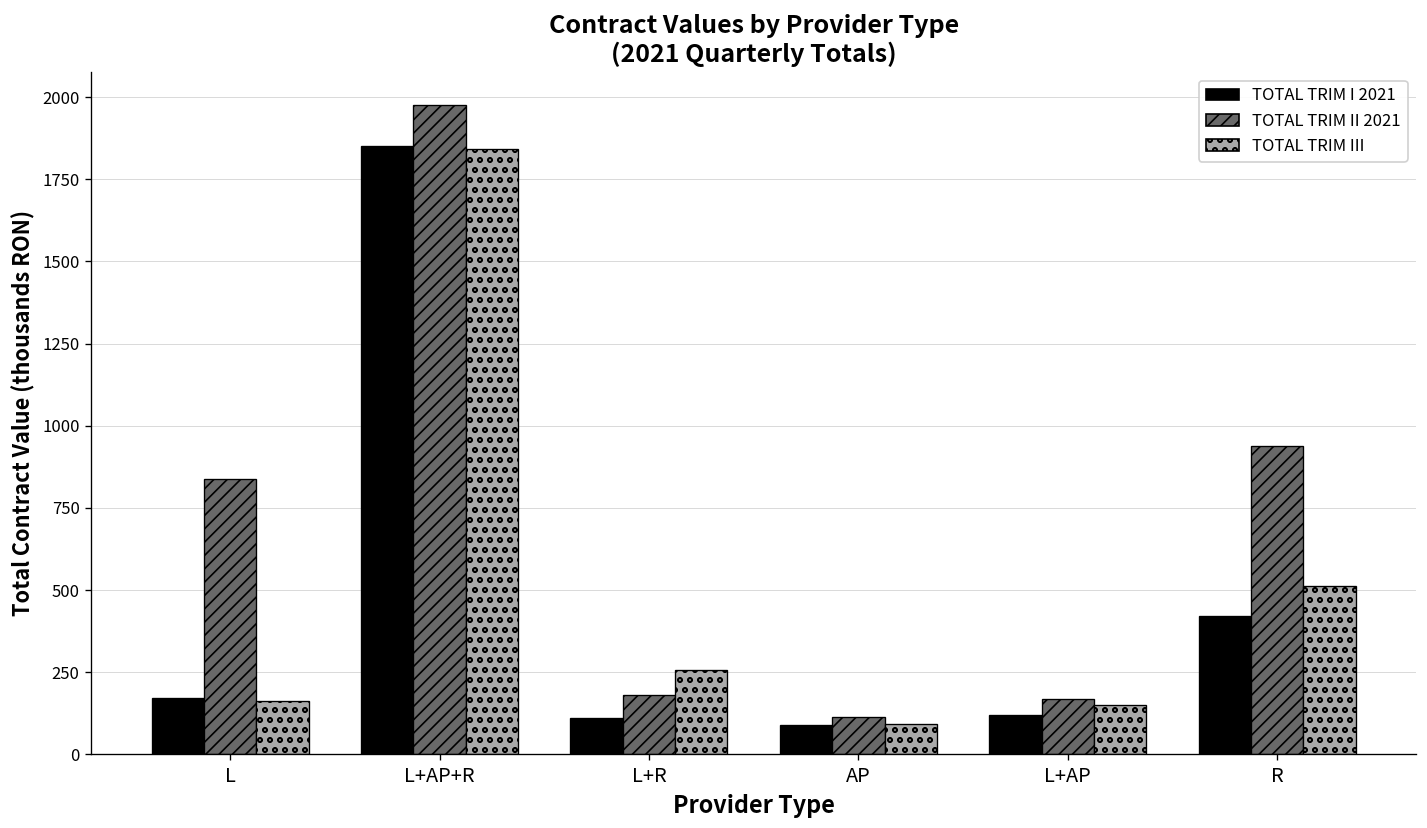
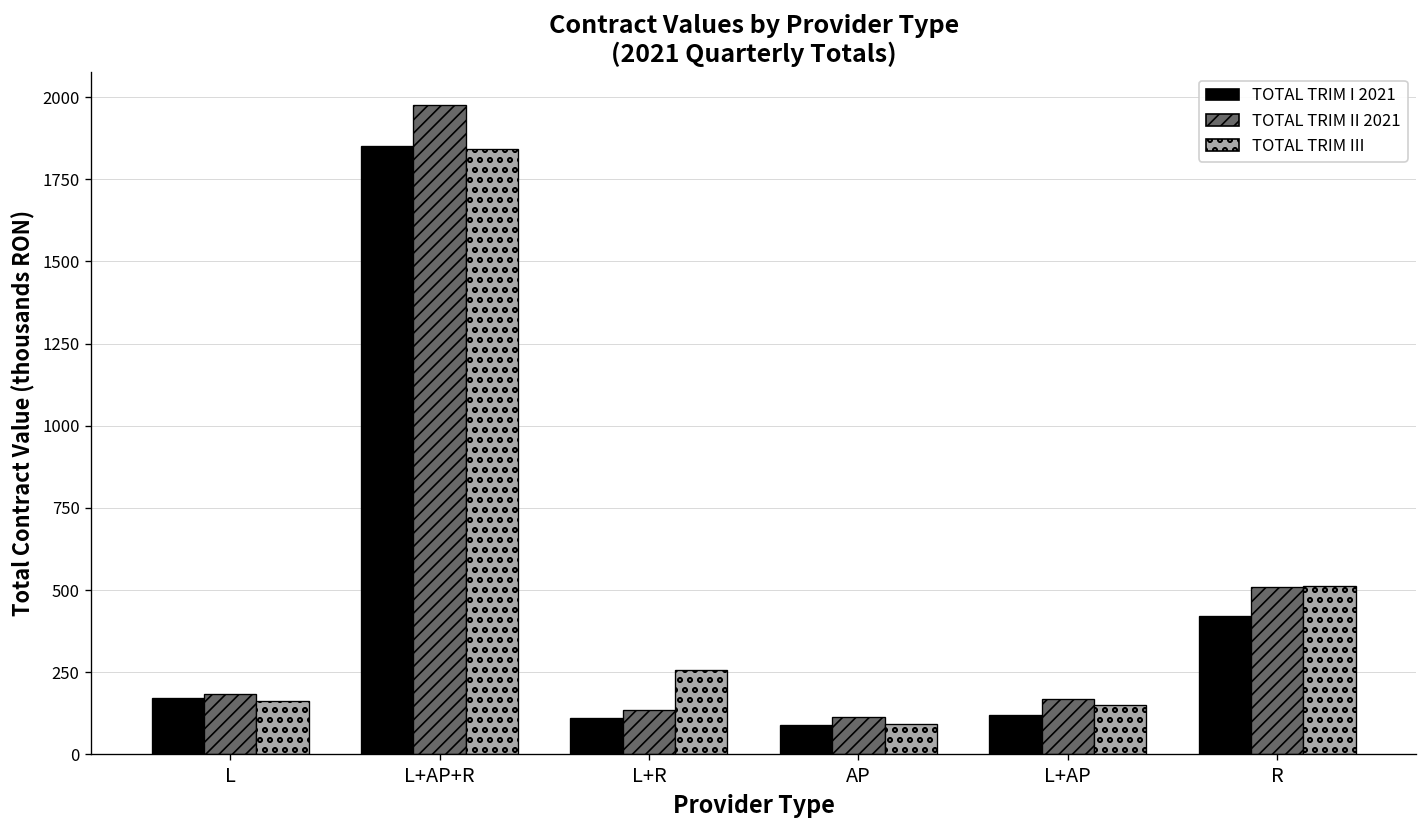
  {
    "TOTAL TRIM I 2021": {
      "L": 170,
      "L+AP+R": 1850,
      "L+R": 110,
      "AP": 90,
      "L+AP": 120,
      "R": 420
    },
    "TOTAL TRIM II 2021": {
-     "L": 840,
+     "L": 180,
      "L+AP+R": 1980,
-     "L+R": 180,
+     "L+R": 130,
      "AP": 110,
      "L+AP": 170,
-     "R": 940
+     "R": 510
    },
    "TOTAL TRIM III": {
      "L": 160,
      "L+AP+R": 1840,
      "L+R": 260,
      "AP": 90,
      "L+AP": 150,
      "R": 510
    }
  }
